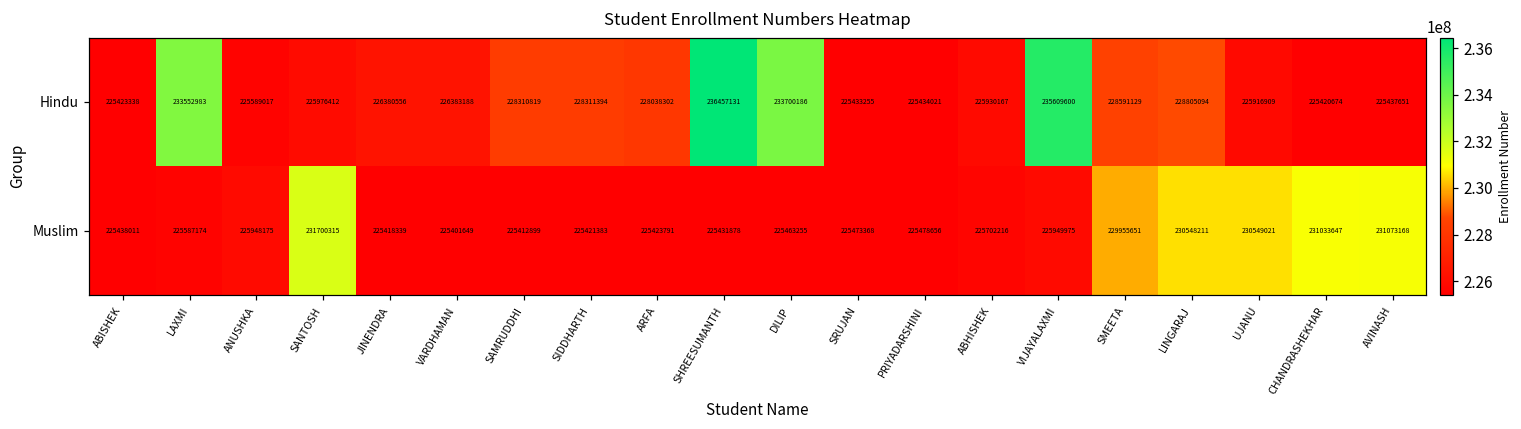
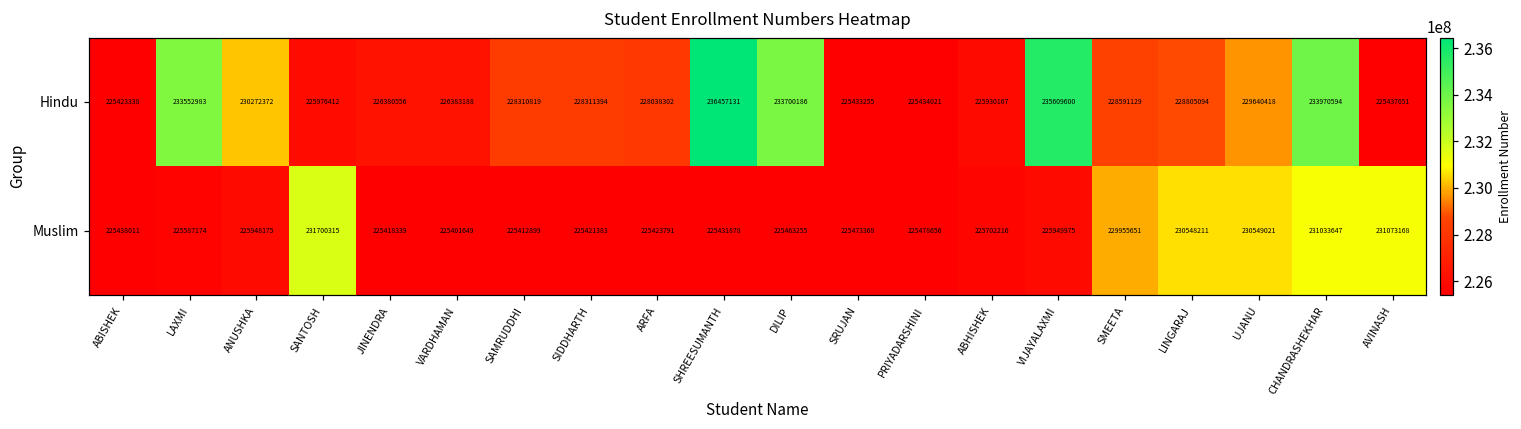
  {
    "Hindu": {
      "ABISHEK": 225423338,
      "LAXMI": 233552983,
-     "ANUSHKA": 225589017,
+     "ANUSHKA": 230272372,
      "SANTOSH": 225976412,
      "JINENDRA": 226380556,
      "VARDHAMAN": 226383188,
      "SAMRUDDHI": 228310819,
      "SIDDHARTH": 228311394,
      "ARFA": 228038302,
      "SHREESUMANTH": 236457131,
      "DILIP": 233700186,
      "SRUJAN": 225433255,
      "PRIYADARSHINI": 225434021,
      "ABHISHEK": 225930167,
      "VIJAYALAXMI": 235609600,
      "SMEETA": 228591129,
      "LINGARAJ": 228805094,
-     "UJANU": 225916909,
-     "CHANDRASHEKHAR": 225420674,
+     "UJANU": 229640418,
+     "CHANDRASHEKHAR": 233970594,
      "AVINASH": 225437651
    },
    "Muslim": {
      "ABISHEK": 225438011,
      "LAXMI": 225587174,
      "ANUSHKA": 225948175,
      "SANTOSH": 231700315,
      "JINENDRA": 225418339,
      "VARDHAMAN": 225401649,
      "SAMRUDDHI": 225412899,
      "SIDDHARTH": 225421383,
      "ARFA": 225423791,
      "SHREESUMANTH": 225431878,
      "DILIP": 225463255,
      "SRUJAN": 225473368,
      "PRIYADARSHINI": 225478656,
      "ABHISHEK": 225702216,
      "VIJAYALAXMI": 225949975,
      "SMEETA": 229955651,
      "LINGARAJ": 230548211,
      "UJANU": 230549021,
      "CHANDRASHEKHAR": 231033647,
      "AVINASH": 231073168
    }
  }
